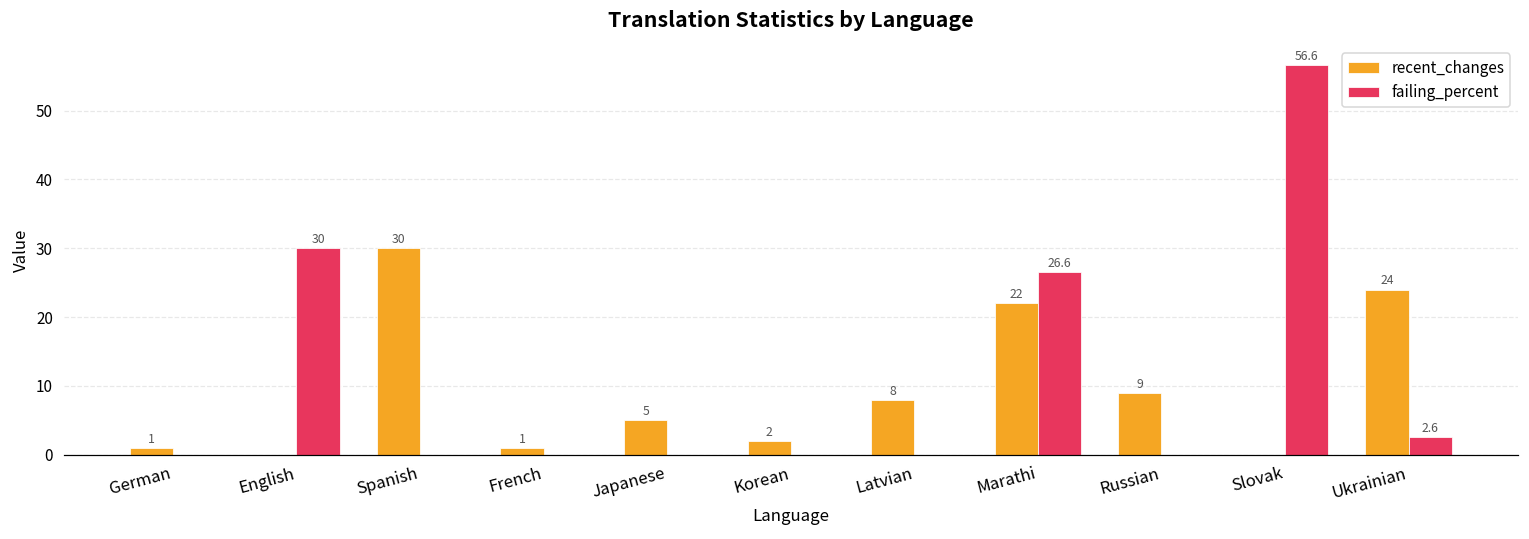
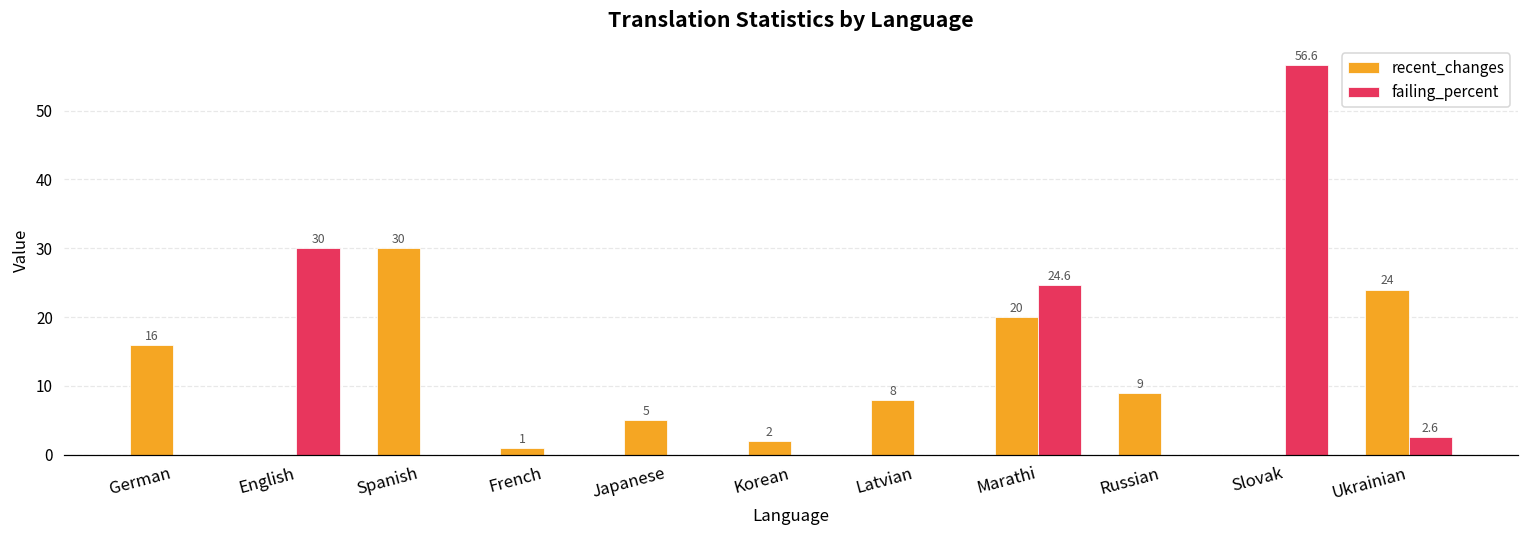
  {
    "recent_changes": {
-     "German": 1,
+     "German": 16,
      "Spanish": 30,
      "French": 1,
      "Japanese": 5,
      "Korean": 2,
      "Latvian": 8,
-     "Marathi": 22,
+     "Marathi": 20,
      "Russian": 9,
      "Ukrainian": 24
    },
    "failing_percent": {
      "English": 30,
-     "Marathi": 26.6,
+     "Marathi": 24.6,
      "Slovak": 56.6,
      "Ukrainian": 2.6
    }
  }
